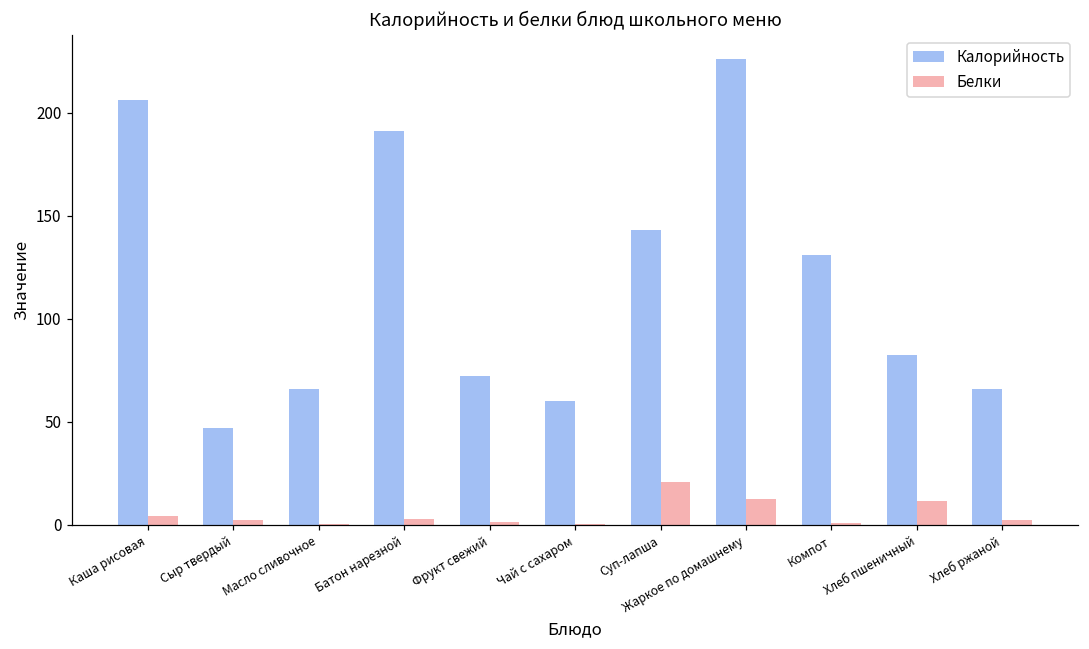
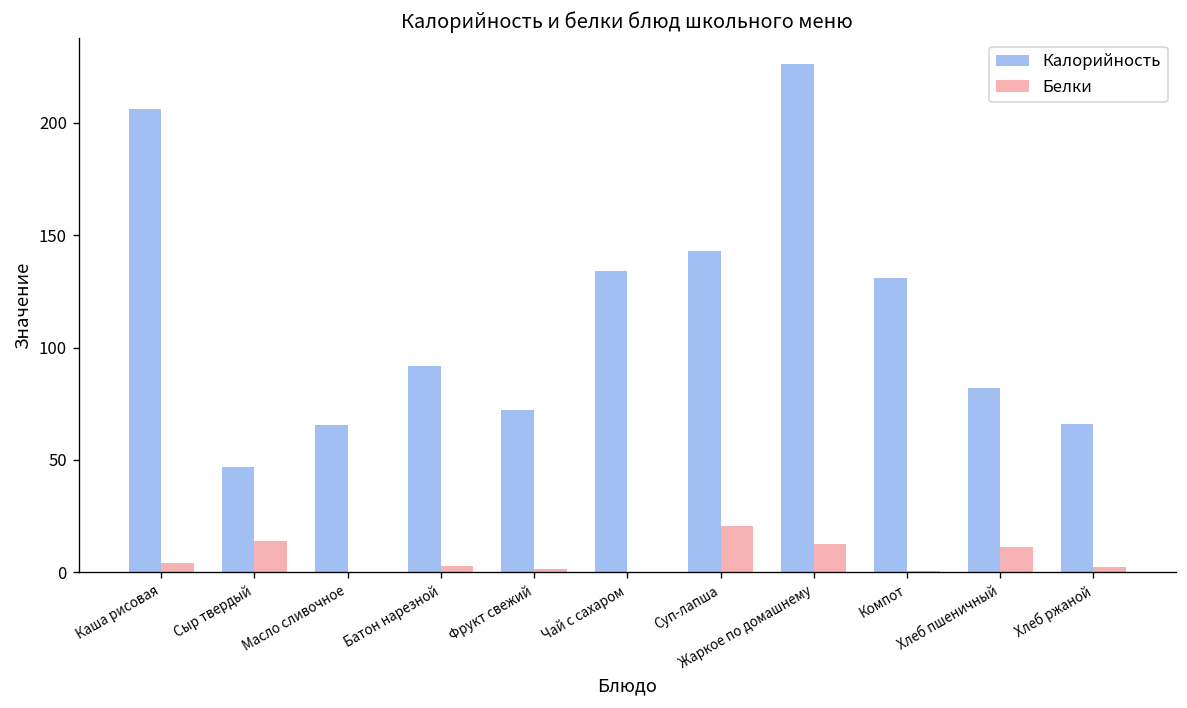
  {
    "Калорийность": {
      "Каша рисовая": 206,
      "Сыр твердый": 47,
      "Масло сливочное": 66,
-     "Батон нарезной": 191,
+     "Батон нарезной": 92,
      "Фрукт свежий": 72,
-     "Чай с сахаром": 60,
+     "Чай с сахаром": 134,
      "Суп-лапша": 143,
      "Жаркое по домашнему": 226,
      "Компот": 131,
      "Хлеб пшеничный": 82,
      "Хлеб ржаной": 66
    },
    "Белки": {
      "Каша рисовая": 4,
-     "Сыр твердый": 2,
+     "Сыр твердый": 14,
      "Батон нарезной": 3,
      "Фрукт свежий": 1,
      "Суп-лапша": 21,
      "Жаркое по домашнему": 13,
      "Хлеб пшеничный": 11,
      "Хлеб ржаной": 2
    }
  }
